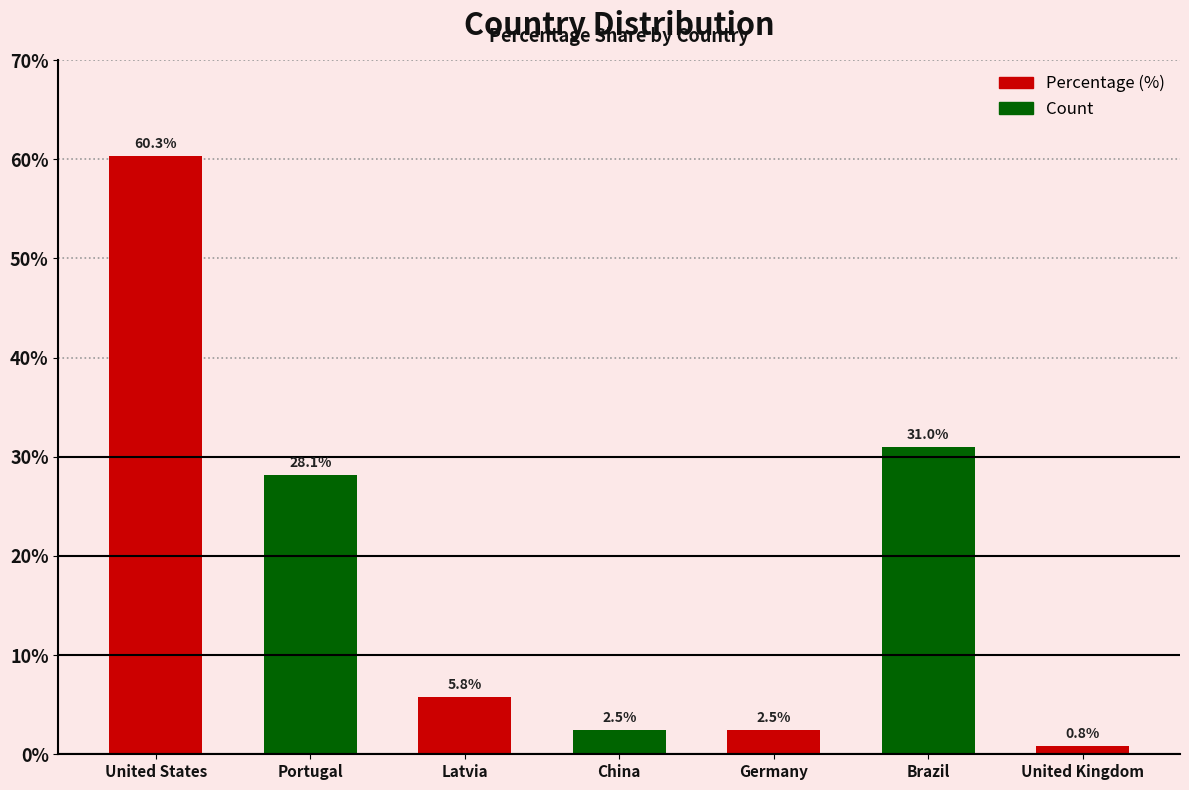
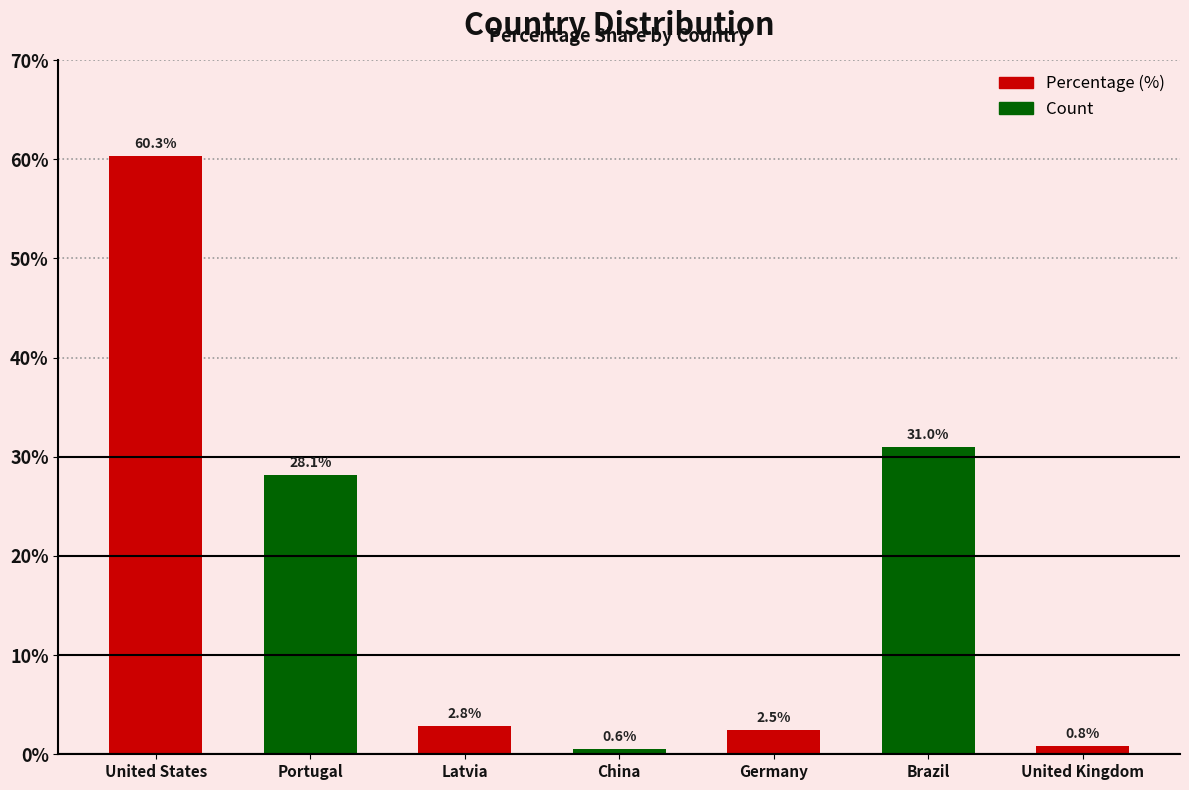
  {
    "United States": "60.3%",
    "Portugal": "28.1%",
-   "Latvia": "5.8%",
-   "China": "2.5%",
+   "Latvia": "2.8%",
+   "China": "0.6%",
    "Germany": "2.5%",
    "Brazil": "31.0%",
    "United Kingdom": "0.8%"
  }
